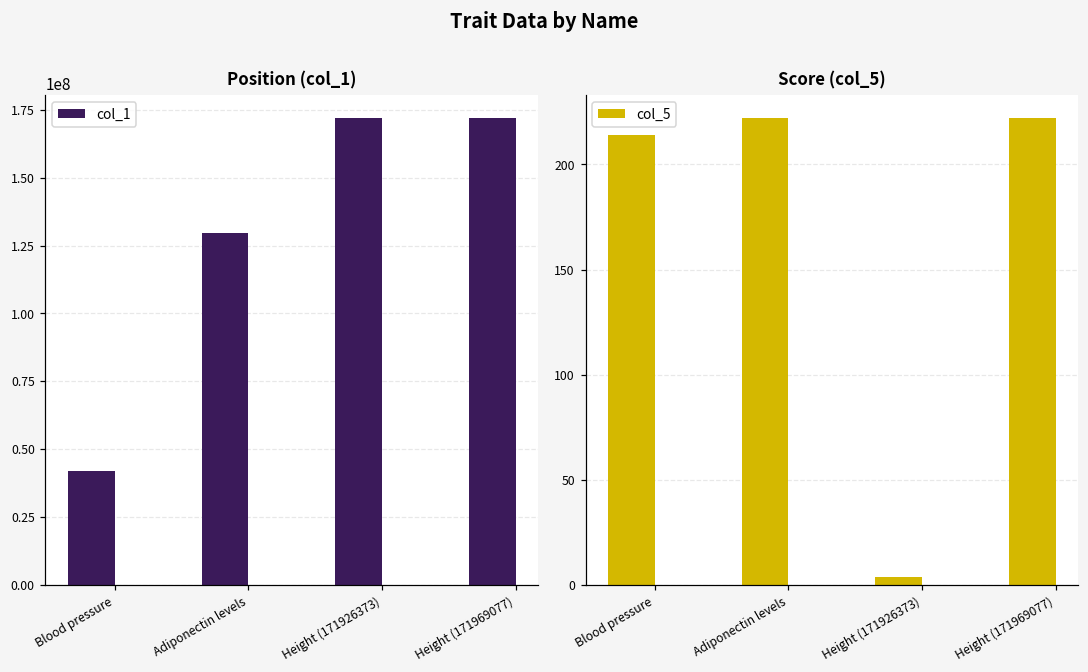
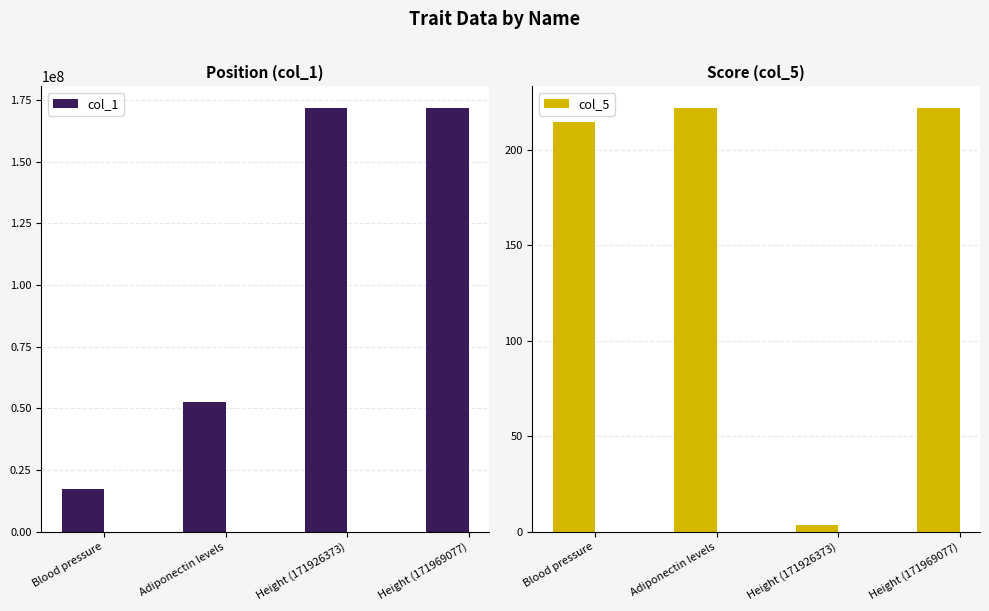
  {
    "Position (col_1)": {
-     "Blood pressure": 42000000,
-     "Adiponectin levels": 130000000,
+     "Blood pressure": 17000000,
+     "Adiponectin levels": 53000000,
      "Height (171926373)": 172000000,
      "Height (171969077)": 172000000
    },
    "Score (col_5)": {
      "Blood pressure": 214,
      "Adiponectin levels": 222,
      "Height (171926373)": 4,
      "Height (171969077)": 222
    }
  }
